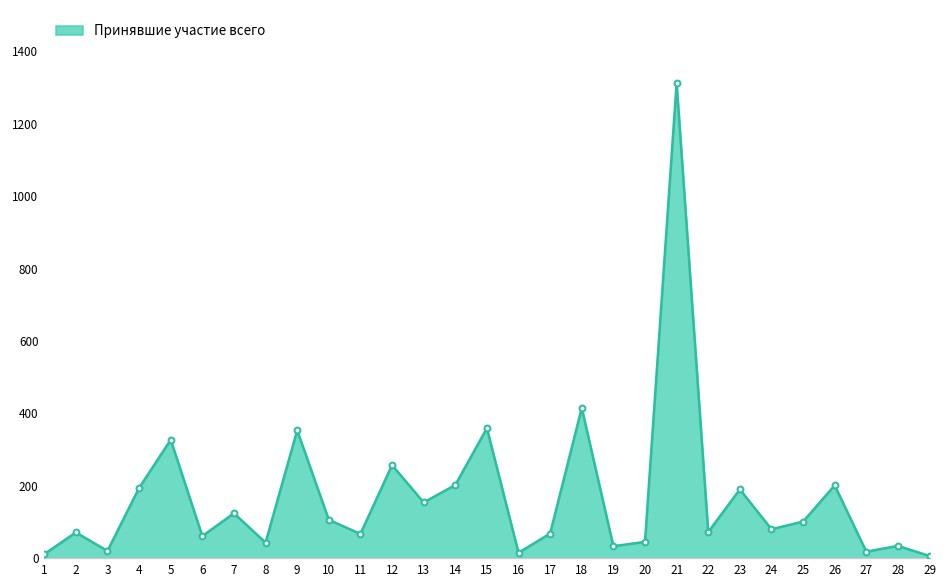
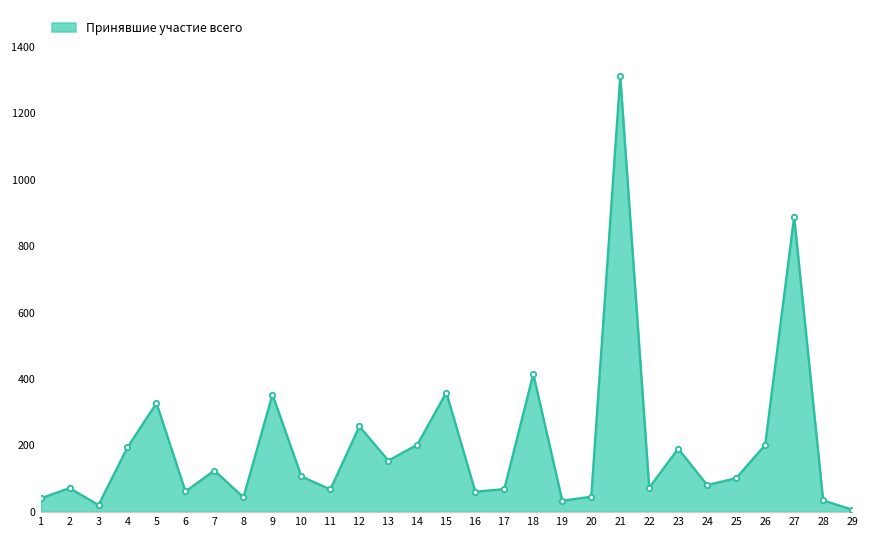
  {
-   "1": 10,
+   "1": 40,
    "2": 70,
    "3": 20,
    "4": 190,
    "5": 330,
    "6": 60,
    "7": 120,
    "8": 40,
    "9": 350,
    "10": 110,
    "11": 70,
    "12": 260,
    "13": 150,
    "14": 200,
    "15": 360,
-   "16": 20,
+   "16": 60,
    "17": 70,
    "18": 420,
    "19": 30,
    "20": 50,
    "21": 1310,
    "22": 70,
    "23": 190,
    "24": 80,
    "25": 100,
    "26": 200,
-   "27": 20,
+   "27": 890,
    "28": 30,
    "29": 10
  }
